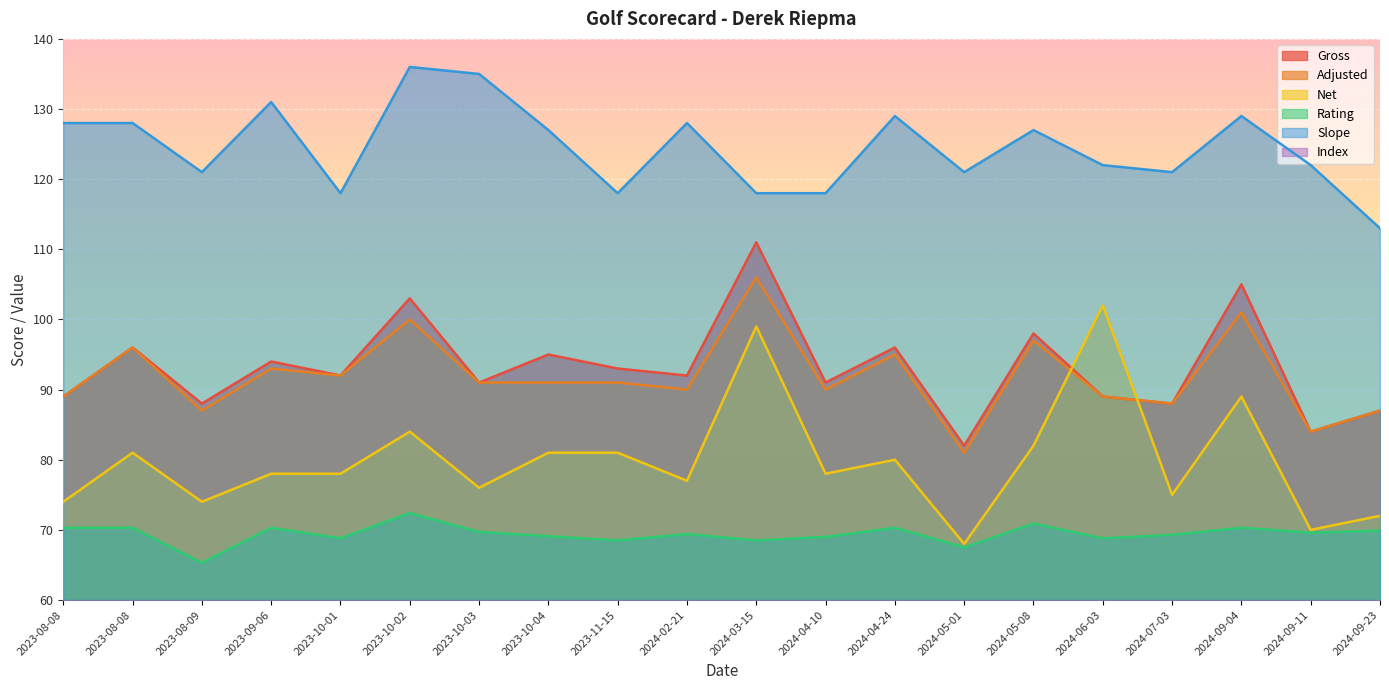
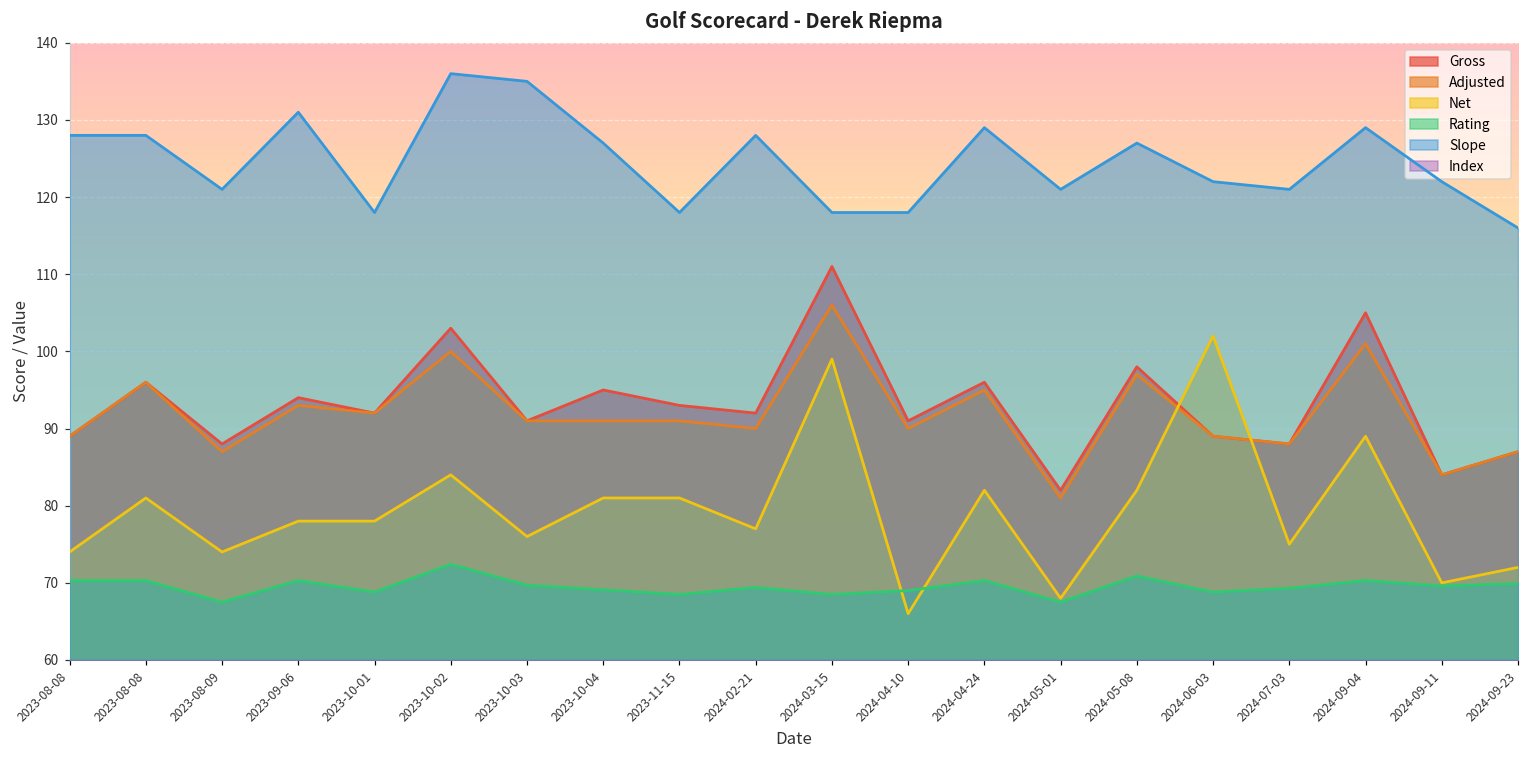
  {
    "Net": {
      "2023-08-09": 74,
      "2023-09-06": 78,
      "2023-10-01": 78,
      "2023-10-02": 84,
      "2023-10-03": 76,
      "2023-10-04": 81,
      "2023-11-15": 81,
      "2024-02-21": 77,
      "2024-03-15": 99,
-     "2024-04-10": 78,
-     "2024-04-24": 80,
+     "2024-04-10": 66,
+     "2024-04-24": 82,
      "2024-05-01": 68,
      "2024-05-08": 82,
      "2024-06-03": 102,
      "2024-07-03": 75,
      "2024-09-04": 89,
      "2024-09-11": 70,
      "2024-09-23": 72
    },
    "Rating": {
-     "2023-08-09": 65,
+     "2023-08-09": 68,
      "2023-09-06": 70,
      "2023-10-01": 69,
      "2023-10-02": 72,
      "2023-10-03": 70,
      "2023-10-04": 69,
      "2023-11-15": 69,
      "2024-02-21": 69,
      "2024-03-15": 69,
      "2024-04-10": 69,
      "2024-04-24": 70,
      "2024-05-01": 68,
      "2024-05-08": 71,
      "2024-06-03": 69,
      "2024-07-03": 69,
      "2024-09-04": 70,
      "2024-09-11": 70,
      "2024-09-23": 70
    },
    "Slope": {
      "2023-08-09": 121,
      "2023-09-06": 131,
      "2023-10-01": 118,
      "2023-10-02": 136,
      "2023-10-03": 135,
      "2023-10-04": 127,
      "2023-11-15": 118,
      "2024-02-21": 128,
      "2024-03-15": 118,
      "2024-04-10": 118,
      "2024-04-24": 129,
      "2024-05-01": 121,
      "2024-05-08": 127,
      "2024-06-03": 122,
      "2024-07-03": 121,
      "2024-09-04": 129,
      "2024-09-11": 122,
-     "2024-09-23": 113
+     "2024-09-23": 116
    }
  }
